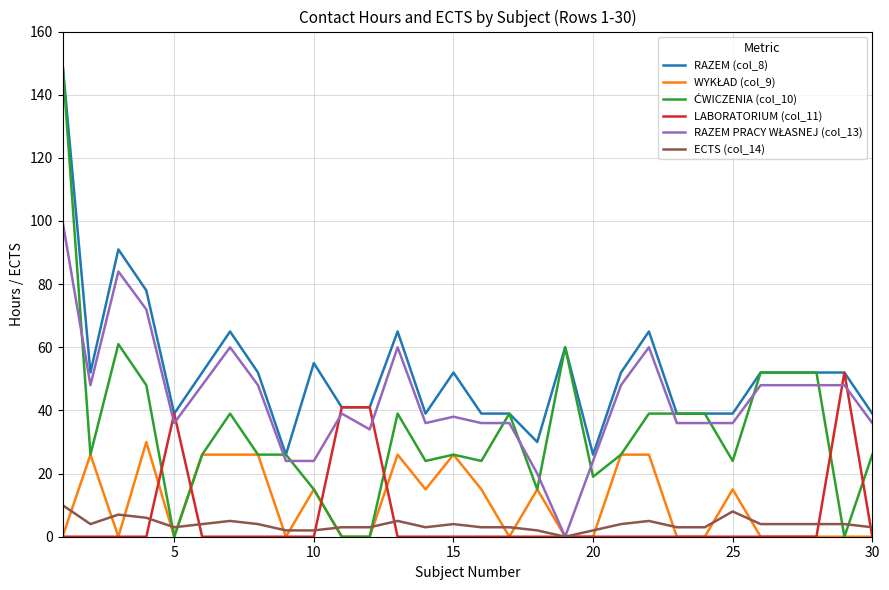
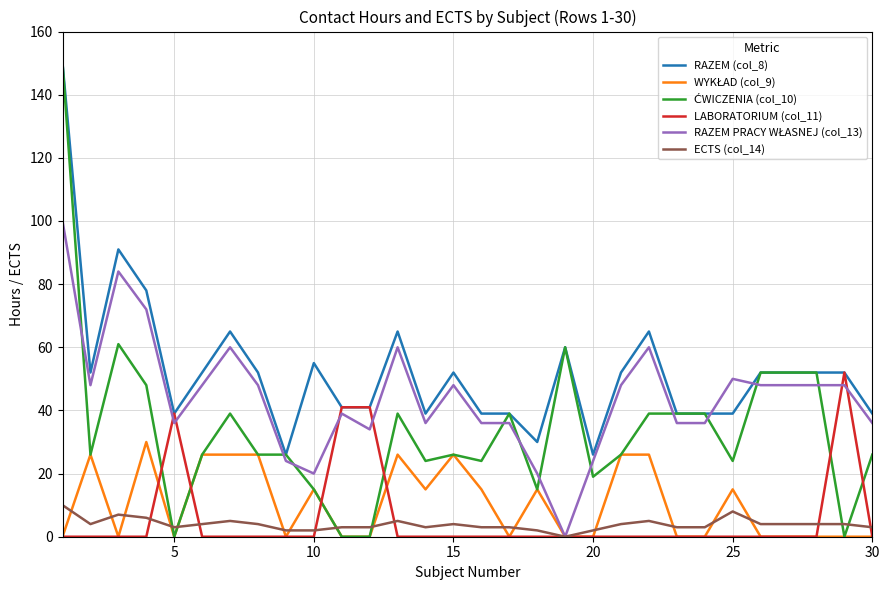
  {
    "RAZEM (col_8)": {
      "10": 55,
      "15": 52,
      "20": 26,
      "25": 39,
      "30": 39
    },
    "WYKŁAD (col_9)": {
      "25": 15
    },
    "ĆWICZENIA (col_10)": {
      "20": 19,
      "25": 24,
      "30": 26
    },
    "LABORATORIUM (col_11)": {
      "10": 0,
      "15": 0,
      "25": 0
    },
    "RAZEM PRACY WŁASNEJ (col_13)": {
      "5": 36,
-     "10": 24,
-     "15": 38,
+     "10": 20,
+     "15": 48,
      "20": 24,
-     "25": 36,
+     "25": 50,
      "30": 36
    },
    "ECTS (col_14)": {
      "5": 3,
      "10": 2,
      "15": 4,
      "20": 2,
      "25": 8,
      "30": 3
    }
  }
